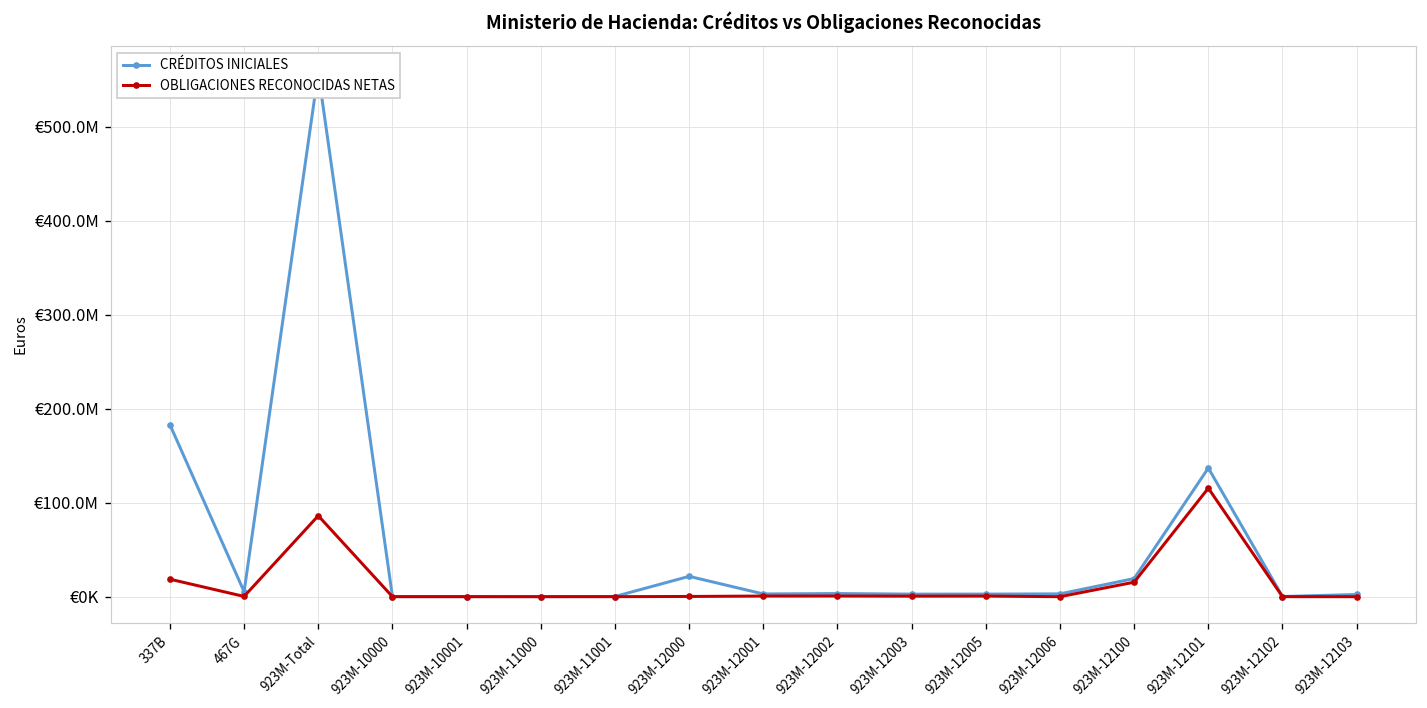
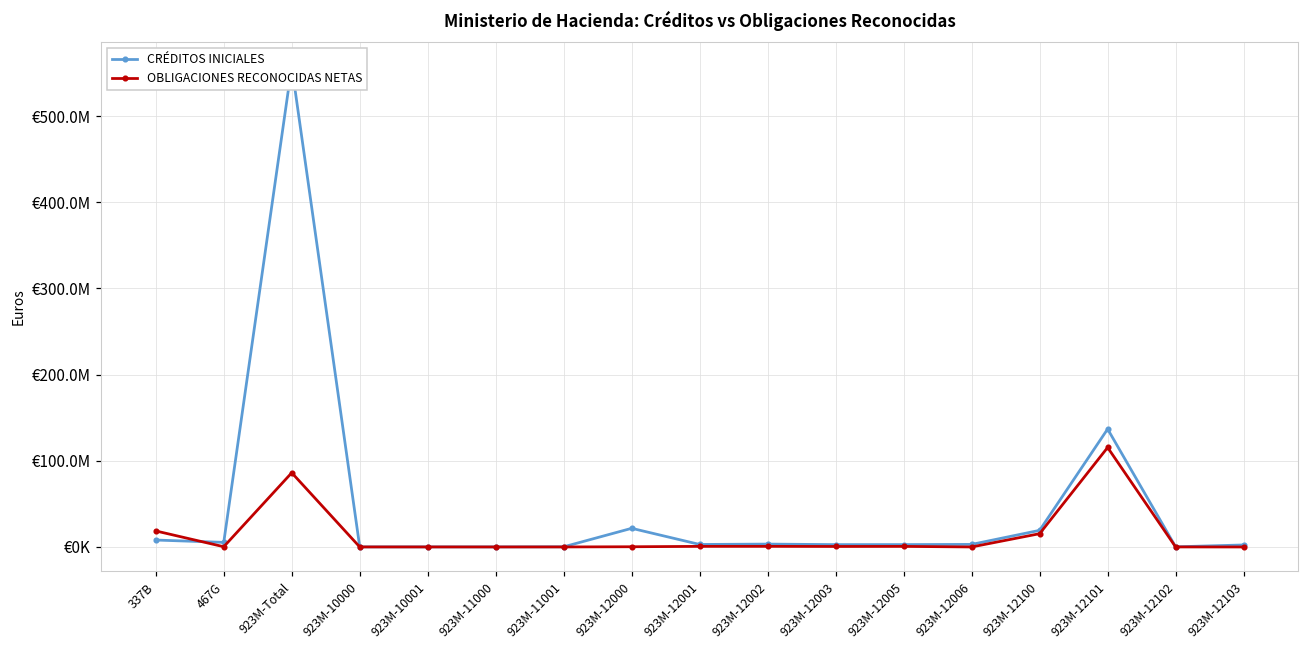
  {
    "CRÉDITOS INICIALES": {
-     "337B": "€180000000",
+     "337B": "€10000000",
      "467G": "€10000000",
      "923M-12000": "€20000000",
      "923M-12100": "€20000000",
      "923M-12101": "€140000000"
    },
    "OBLIGACIONES RECONOCIDAS NETAS": {
      "337B": "€20000000",
      "467G": "€0",
      "923M-Total": "€90000000",
      "923M-12000": "€0",
      "923M-12100": "€20000000",
      "923M-12101": "€120000000"
    }
  }
